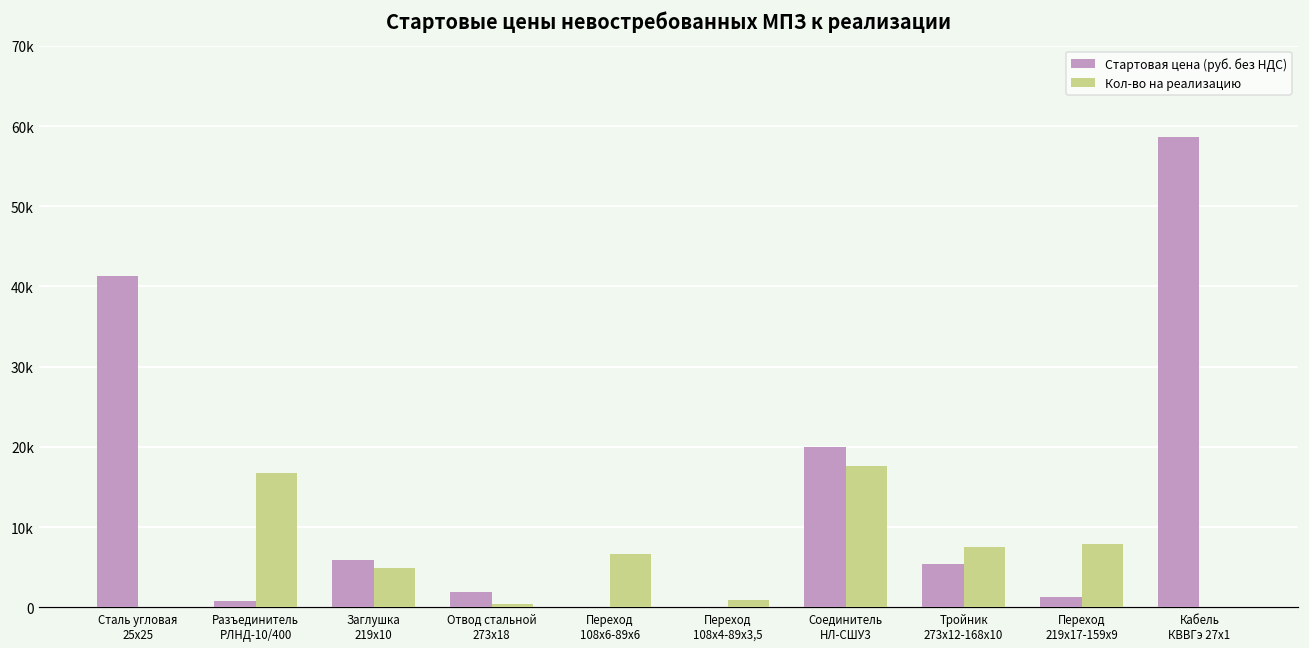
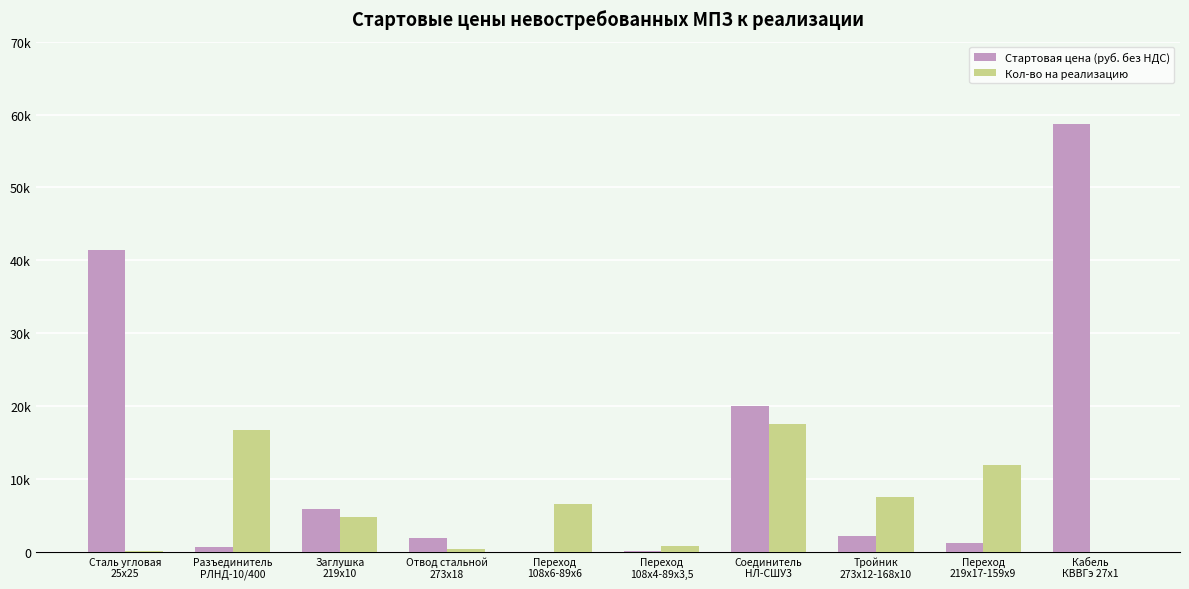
  {
    "Стартовая цена (руб. без НДС)": {
      "Сталь угловая 25х25": 41000,
      "Разъединитель РЛНД-10/400": 1000,
      "Заглушка 219х10": 6000,
      "Отвод стальной 273х18": 2000,
      "Соединитель НЛ-СШУ3": 20000,
-     "Тройник 273х12-168х10": 5000,
+     "Тройник 273х12-168х10": 2000,
      "Переход 219х17-159х9": 1000,
      "Кабель КВВГэ 27х1": 59000
    },
    "Кол-во на реализацию": {
      "Разъединитель РЛНД-10/400": 17000,
      "Заглушка 219х10": 5000,
      "Отвод стальной 273х18": 0,
      "Переход 108х6-89х6": 7000,
      "Переход 108х4-89х3,5": 1000,
      "Соединитель НЛ-СШУ3": 18000,
      "Тройник 273х12-168х10": 7000,
-     "Переход 219х17-159х9": 8000
+     "Переход 219х17-159х9": 12000
    }
  }
